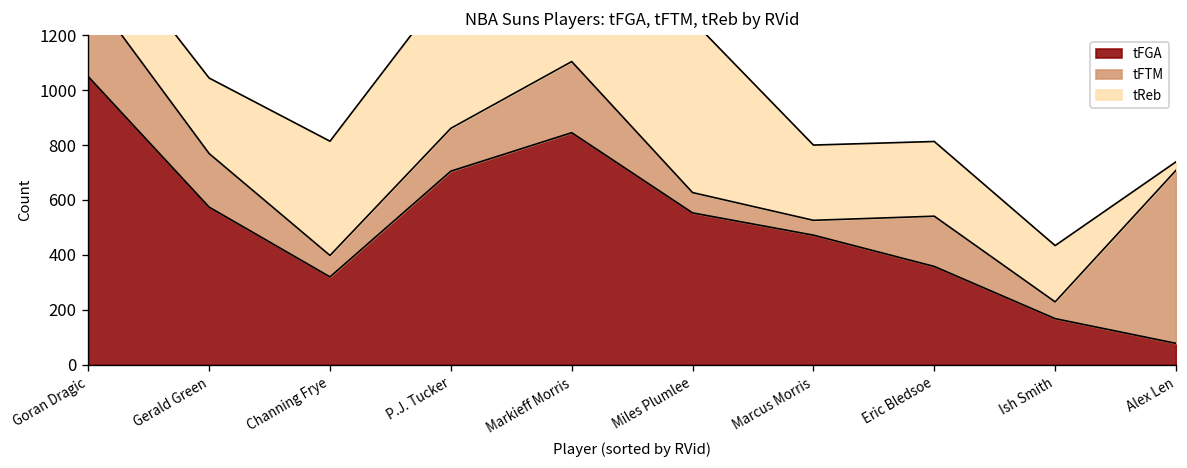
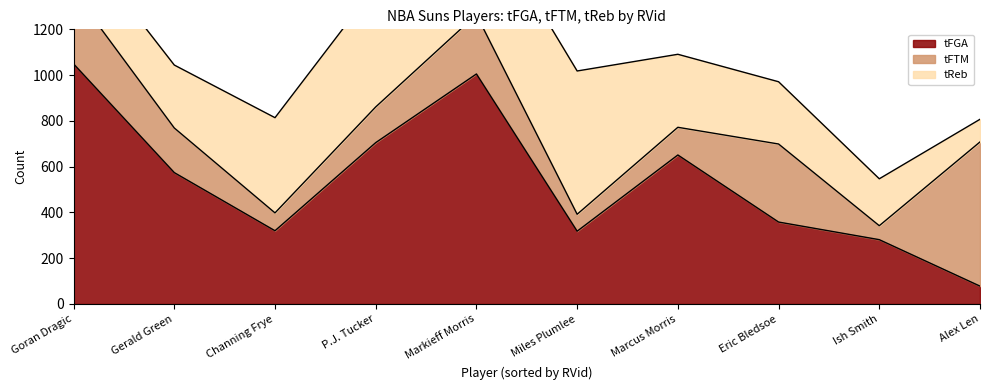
  {
    "tFGA": {
      "Goran Dragic": 1050,
      "Gerald Green": 570,
      "Channing Frye": 320,
      "P.J. Tucker": 710,
-     "Markieff Morris": 850,
-     "Miles Plumlee": 550,
-     "Marcus Morris": 470,
+     "Markieff Morris": 1010,
+     "Miles Plumlee": 320,
+     "Marcus Morris": 650,
      "Eric Bledsoe": 360,
-     "Ish Smith": 170,
+     "Ish Smith": 280,
      "Alex Len": 80
    },
    "tFTM": {
      "Gerald Green": 200,
      "Channing Frye": 80,
      "P.J. Tucker": 160,
      "Miles Plumlee": 70,
-     "Marcus Morris": 50,
-     "Eric Bledsoe": 180,
+     "Marcus Morris": 120,
+     "Eric Bledsoe": 340,
      "Ish Smith": 60,
      "Alex Len": 630
    },
    "tReb": {
      "Gerald Green": 280,
      "Channing Frye": 420,
-     "Marcus Morris": 270,
+     "Marcus Morris": 320,
      "Eric Bledsoe": 270,
      "Ish Smith": 210,
-     "Alex Len": 30
+     "Alex Len": 100
    }
  }
